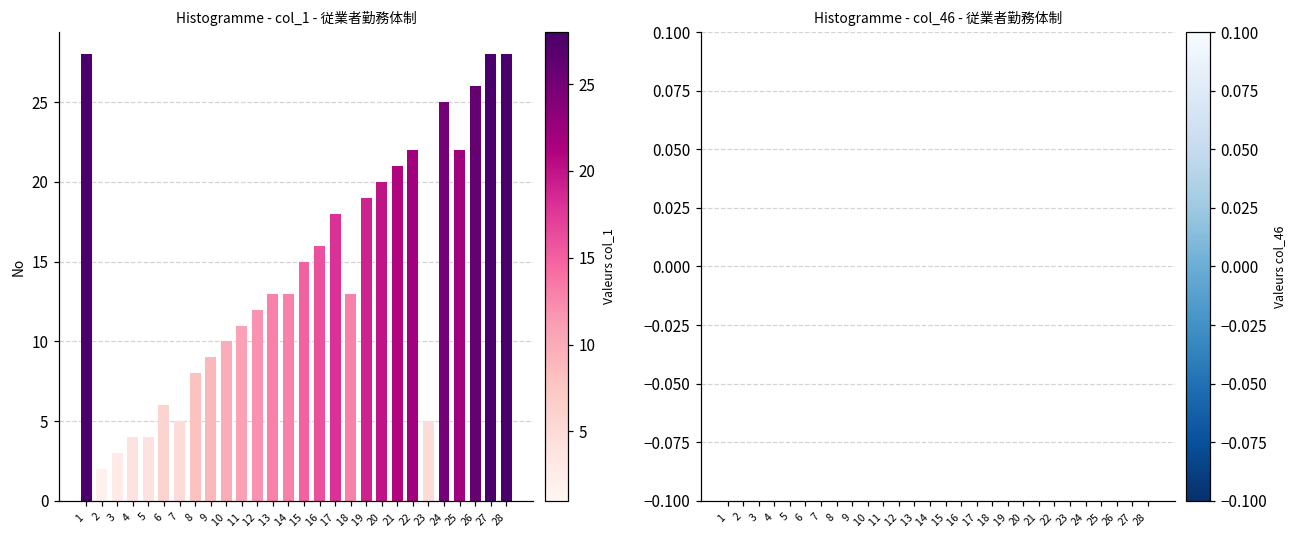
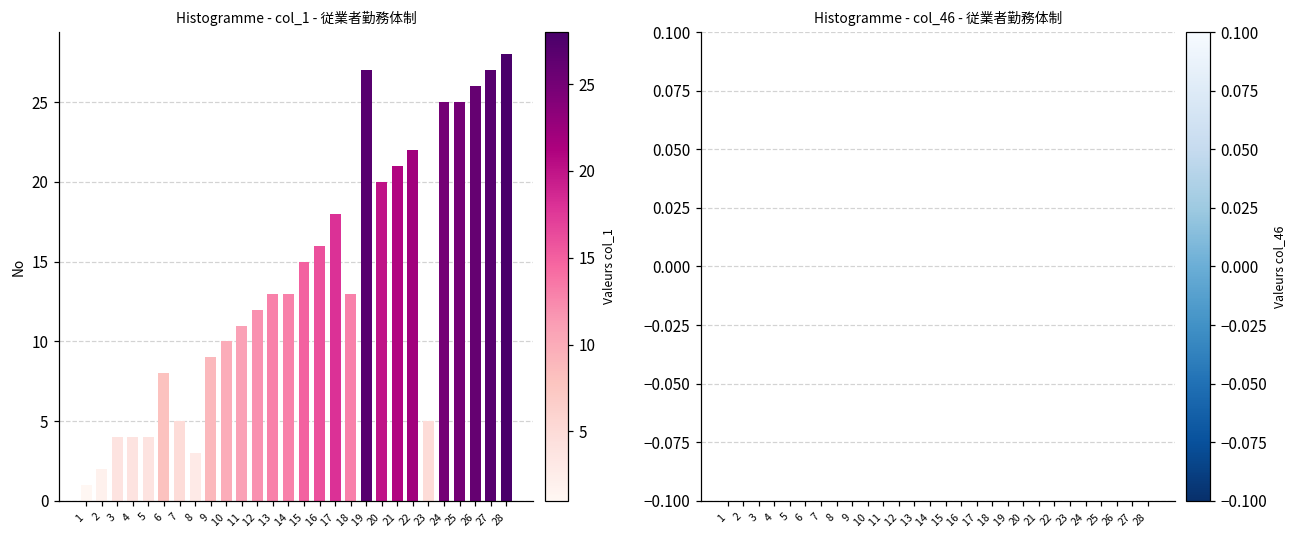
  {
    "Histogramme - col_1 - 従業者勤務体制": {
-     "1": 28,
+     "1": 1,
      "2": 2,
-     "3": 3,
+     "3": 4,
      "4": 4,
      "5": 4,
-     "6": 6,
+     "6": 8,
      "7": 5,
-     "8": 8,
+     "8": 3,
      "9": 9,
      "10": 10,
      "11": 11,
      "12": 12,
      "13": 13,
      "14": 13,
      "15": 15,
      "16": 16,
      "17": 18,
      "18": 13,
-     "19": 19,
+     "19": 27,
      "20": 20,
      "21": 21,
      "22": 22,
      "23": 5,
      "24": 25,
-     "25": 22,
+     "25": 25,
      "26": 26,
-     "27": 28,
+     "27": 27,
      "28": 28
    },
    "Histogramme - col_46 - 従業者勤務体制": {
      "1": 0.000,
      "2": 0.000,
      "3": 0.000,
      "4": 0.000,
      "5": 0.000,
      "6": 0.000,
      "7": 0.000,
      "8": 0.000,
      "9": 0.000,
      "10": 0.000,
      "11": 0.000,
      "12": 0.000,
      "13": 0.000,
      "14": 0.000,
      "15": 0.000,
      "16": 0.000,
      "17": 0.000,
      "18": 0.000,
      "19": 0.000,
      "20": 0.000,
      "21": 0.000,
      "22": 0.000,
      "23": 0.000,
      "24": 0.000,
      "25": 0.000,
      "26": 0.000,
      "27": 0.000,
      "28": 0.000
    }
  }
